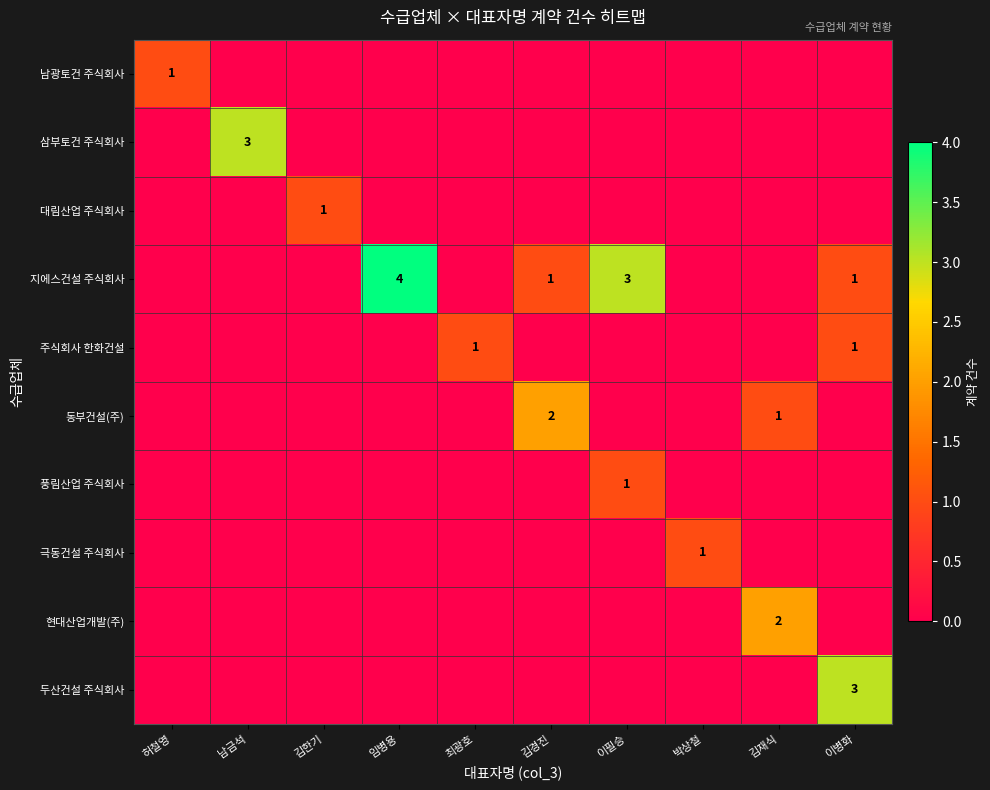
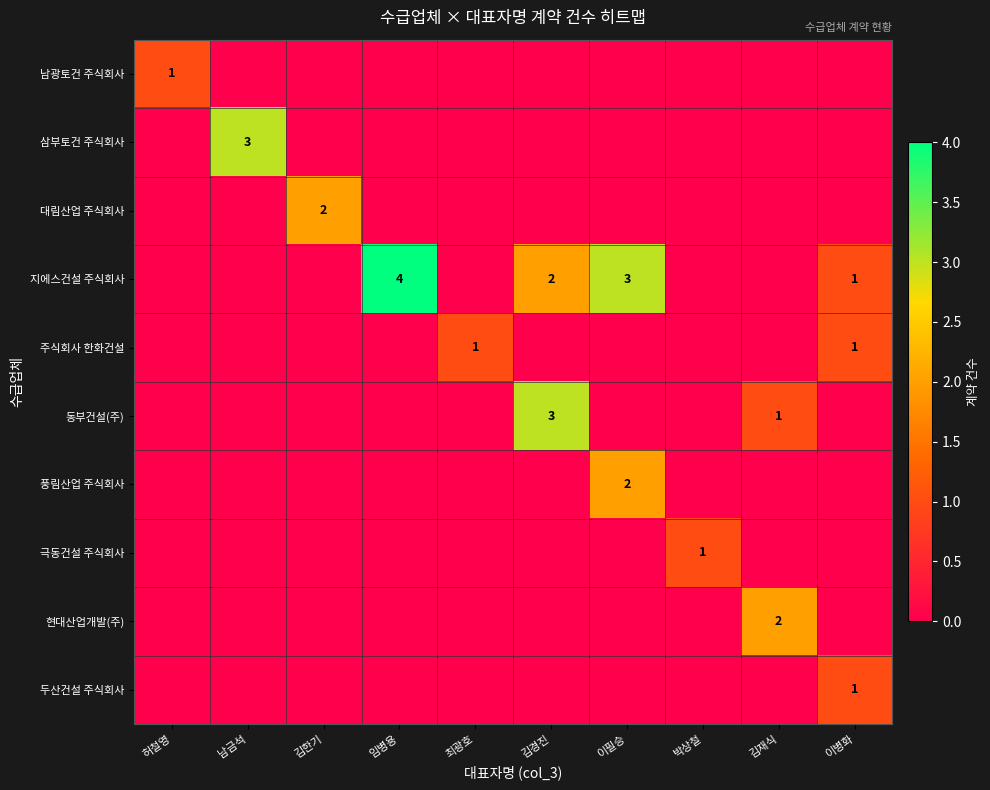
  {
    "남광토건 주식회사": {
      "허철영": 1
    },
    "삼부토건 주식회사": {
      "남금석": 3
    },
    "대림산업 주식회사": {
-     "김한기": 1
+     "김한기": 2
    },
    "지에스건설 주식회사": {
      "임병용": 4,
-     "김경진": 1,
+     "김경진": 2,
      "이필승": 3,
      "이병화": 1
    },
    "주식회사 한화건설": {
      "최광호": 1,
      "이병화": 1
    },
    "동부건설(주)": {
-     "김경진": 2,
+     "김경진": 3,
      "김재식": 1
    },
    "풍림산업 주식회사": {
-     "이필승": 1
+     "이필승": 2
    },
    "극동건설 주식회사": {
      "박상철": 1
    },
    "현대산업개발(주)": {
      "김재식": 2
    },
    "두산건설 주식회사": {
-     "이병화": 3
+     "이병화": 1
    }
  }
